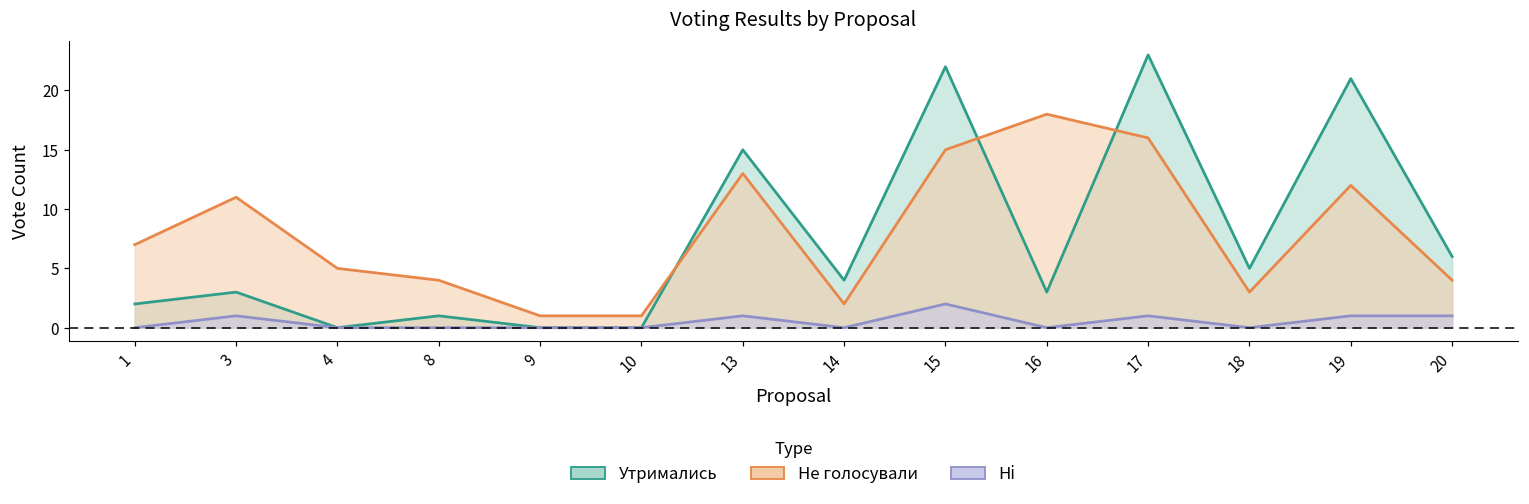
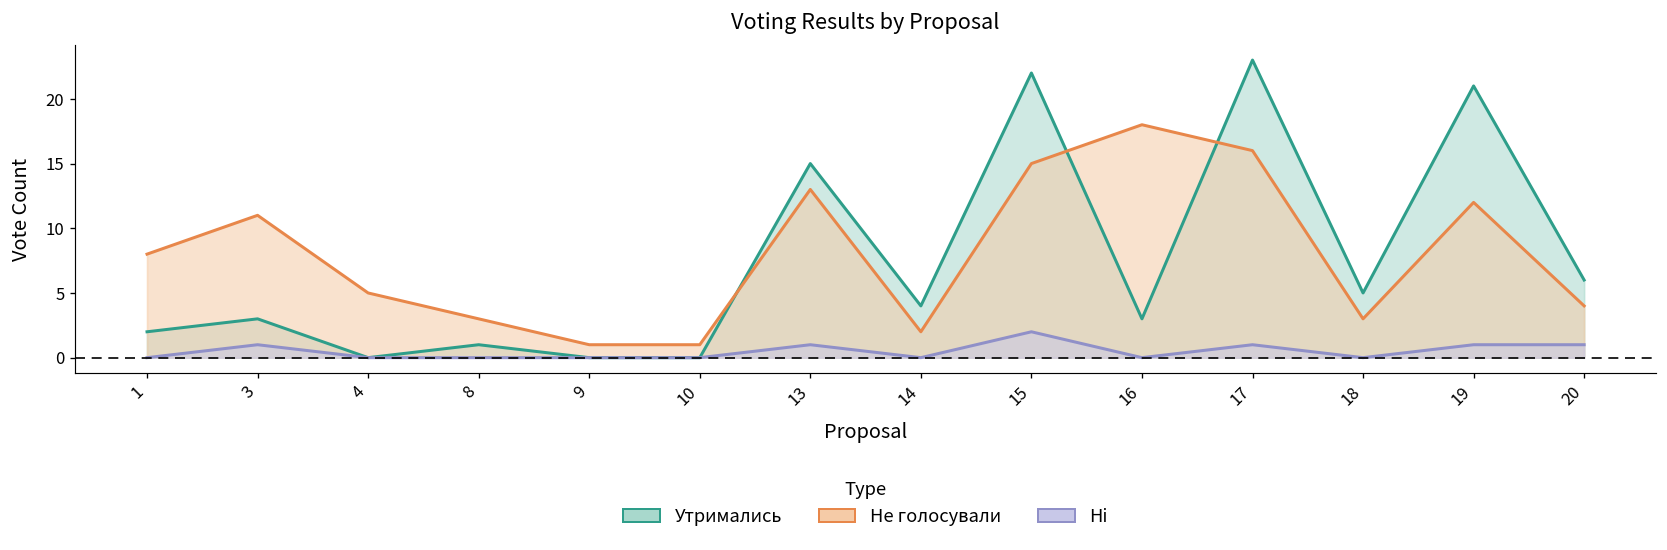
  {
    "Не голосували": {
-     "1": 7,
+     "1": 8,
      "3": 11,
      "4": 5,
-     "8": 4,
+     "8": 3,
      "9": 1,
      "10": 1,
      "13": 13,
      "14": 2,
      "15": 15,
      "16": 18,
      "17": 16,
      "18": 3,
      "19": 12,
      "20": 4
    }
  }
